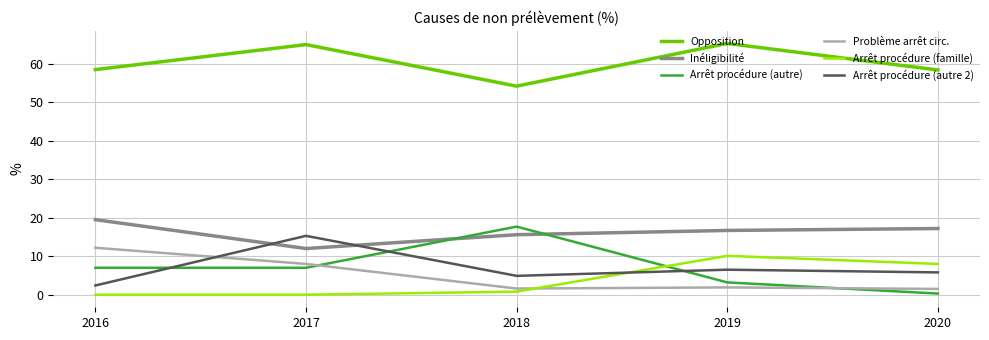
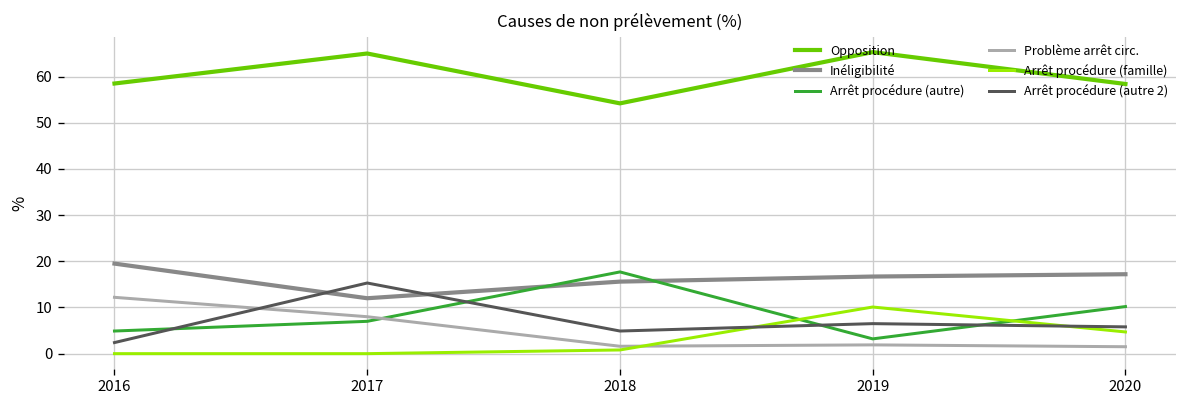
  {
    "Opposition": {
      "2016": 59,
      "2017": 65,
      "2018": 54,
      "2019": 65,
      "2020": 58
    },
    "Arrêt procédure (autre)": {
-     "2016": 7,
+     "2016": 5,
      "2017": 7,
      "2018": 18,
      "2019": 3,
-     "2020": 0
+     "2020": 10
    },
    "Arrêt procédure (famille)": {
      "2016": 0,
      "2017": 0,
      "2018": 1,
      "2019": 10,
-     "2020": 8
+     "2020": 5
    },
    "Arrêt procédure (autre 2)": {
      "2016": 2,
      "2017": 15,
      "2018": 5,
      "2019": 7,
      "2020": 6
    }
  }
